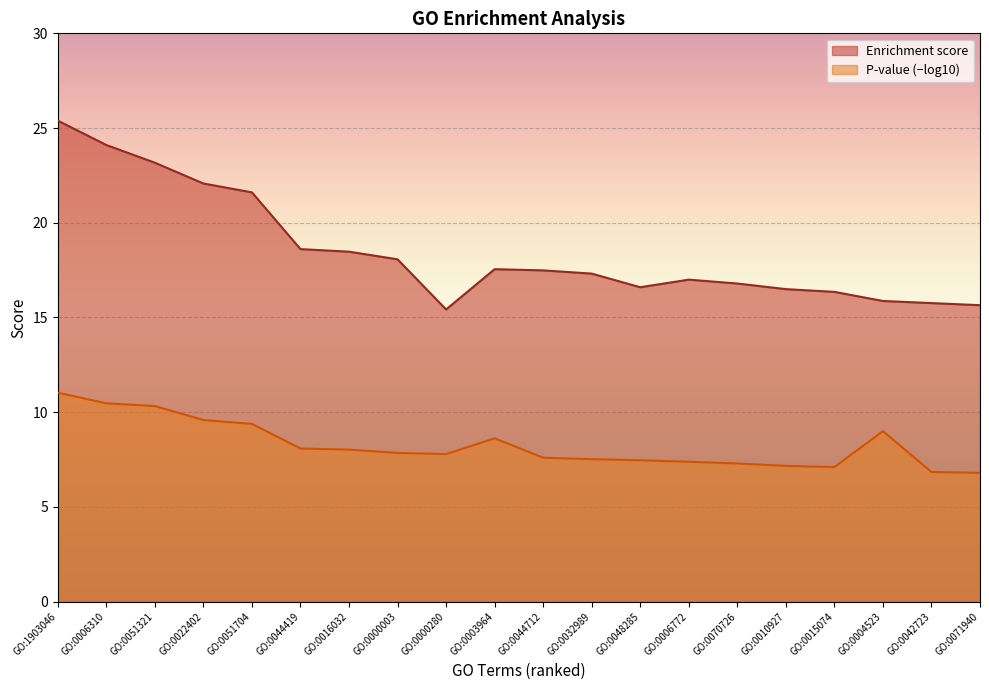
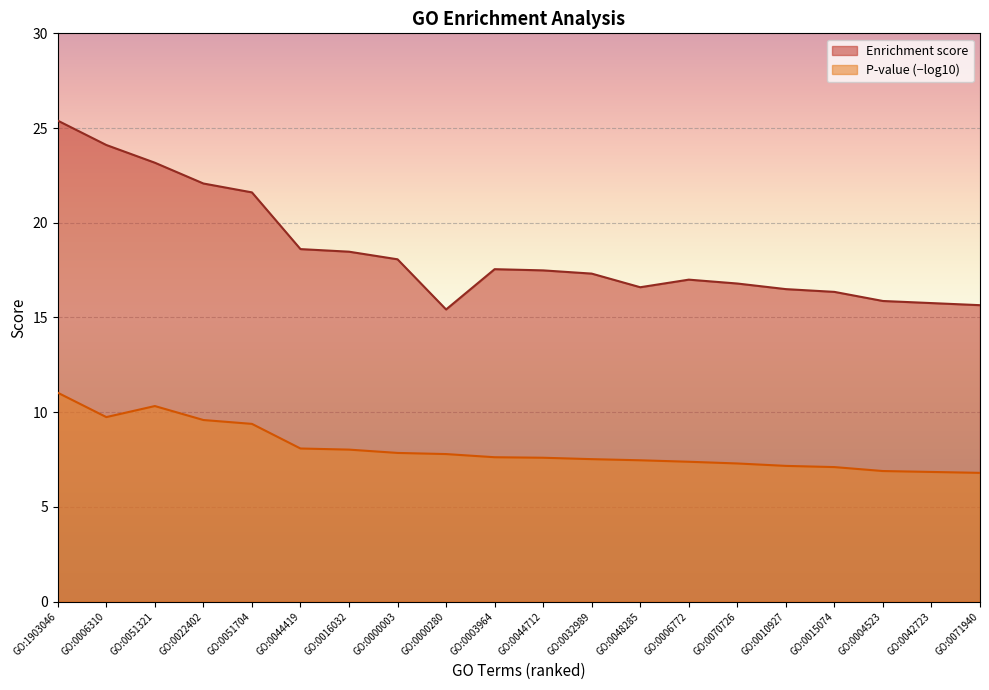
  {
    "Enrichment score": {
      "GO:1903046": 25.4,
      "GO:0006310": 24.1,
      "GO:0051321": 23.2,
      "GO:0022402": 22.1,
      "GO:0051704": 21.6,
      "GO:0044419": 18.6,
      "GO:0016032": 18.5,
      "GO:0000003": 18.1,
      "GO:0000280": 15.4,
      "GO:0003964": 17.5,
      "GO:0044712": 17.5,
      "GO:0032989": 17.3,
      "GO:0048285": 16.6,
      "GO:0006772": 17.0,
      "GO:0070726": 16.8,
      "GO:0010927": 16.5,
      "GO:0015074": 16.4,
      "GO:0004523": 15.9,
      "GO:0042723": 15.8,
      "GO:0071940": 15.6
    },
    "P-value (−log10)": {
      "GO:1903046": 11.0,
-     "GO:0006310": 10.5,
+     "GO:0006310": 9.7,
      "GO:0051321": 10.3,
      "GO:0022402": 9.6,
      "GO:0051704": 9.4,
      "GO:0044419": 8.1,
      "GO:0016032": 8.0,
      "GO:0000003": 7.8,
      "GO:0000280": 7.8,
-     "GO:0003964": 8.6,
+     "GO:0003964": 7.6,
      "GO:0044712": 7.6,
      "GO:0032989": 7.5,
      "GO:0048285": 7.5,
      "GO:0006772": 7.4,
      "GO:0070726": 7.3,
      "GO:0010927": 7.2,
      "GO:0015074": 7.1,
-     "GO:0004523": 9.0,
+     "GO:0004523": 6.9,
      "GO:0042723": 6.8,
      "GO:0071940": 6.8
    }
  }
